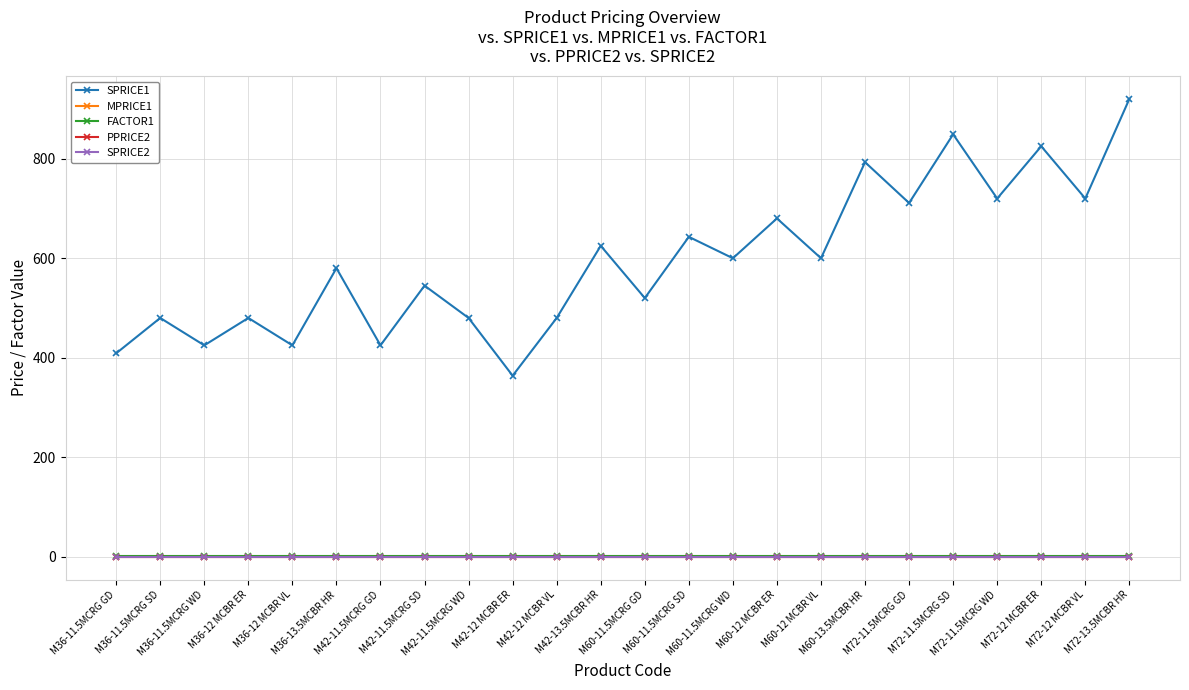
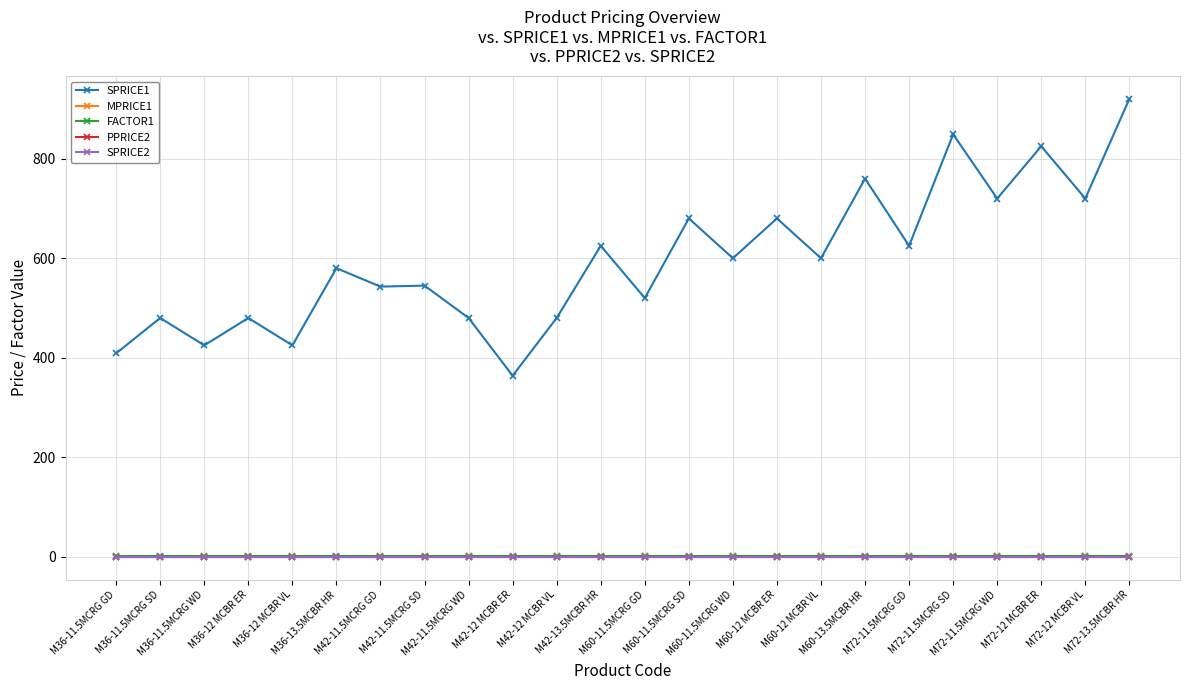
  {
    "SPRICE1": {
      "M36-11.5MCRG GD": 410,
      "M36-11.5MCRG SD": 480,
      "M36-11.5MCRG WD": 430,
      "M36-12 MCBR ER": 480,
      "M36-12 MCBR VL": 430,
      "M36-13.5MCBR HR": 580,
-     "M42-11.5MCRG GD": 430,
+     "M42-11.5MCRG GD": 540,
      "M42-11.5MCRG SD": 550,
      "M42-11.5MCRG WD": 480,
      "M42-12 MCBR ER": 360,
      "M42-12 MCBR VL": 480,
      "M42-13.5MCBR HR": 630,
      "M60-11.5MCRG GD": 520,
-     "M60-11.5MCRG SD": 640,
+     "M60-11.5MCRG SD": 680,
      "M60-11.5MCRG WD": 600,
      "M60-12 MCBR ER": 680,
      "M60-12 MCBR VL": 600,
-     "M60-13.5MCBR HR": 790,
-     "M72-11.5MCRG GD": 710,
+     "M60-13.5MCBR HR": 760,
+     "M72-11.5MCRG GD": 630,
      "M72-11.5MCRG SD": 850,
      "M72-11.5MCRG WD": 720,
      "M72-12 MCBR ER": 830,
      "M72-12 MCBR VL": 720,
      "M72-13.5MCBR HR": 920
    }
  }
